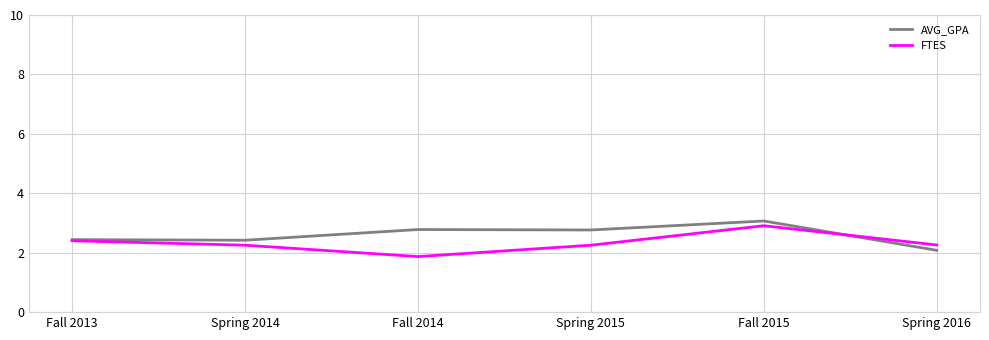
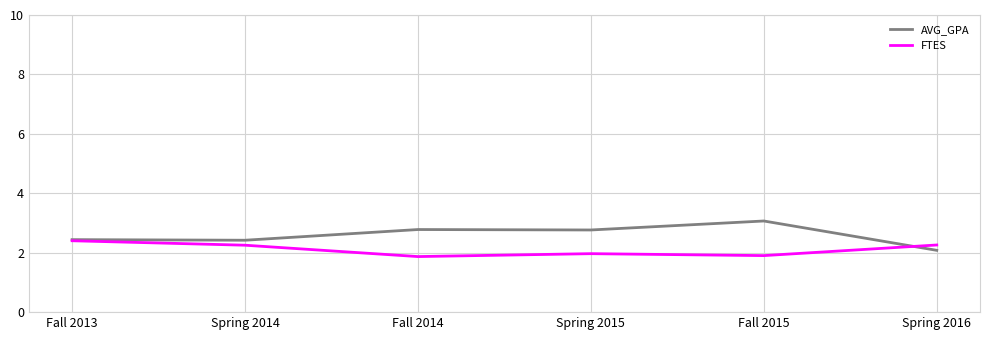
  {
    "AVG_GPA": {
      "Spring 2014": 2.4,
      "Fall 2014": 2.8,
      "Spring 2015": 2.8,
      "Fall 2015": 3.1,
      "Spring 2016": 2.1
    },
    "FTES": {
      "Spring 2014": 2.3,
      "Fall 2014": 1.9,
-     "Spring 2015": 2.3,
-     "Fall 2015": 2.9,
+     "Spring 2015": 2.0,
+     "Fall 2015": 1.9,
      "Spring 2016": 2.3
    }
  }
